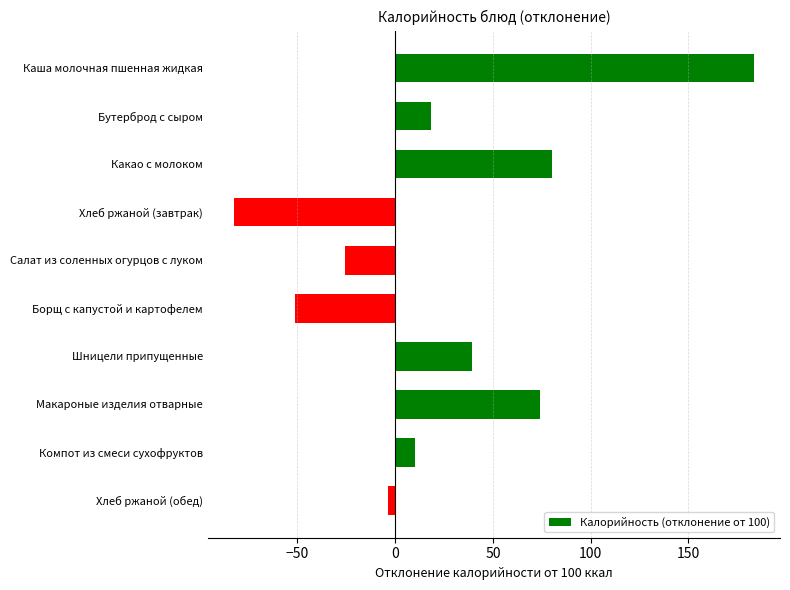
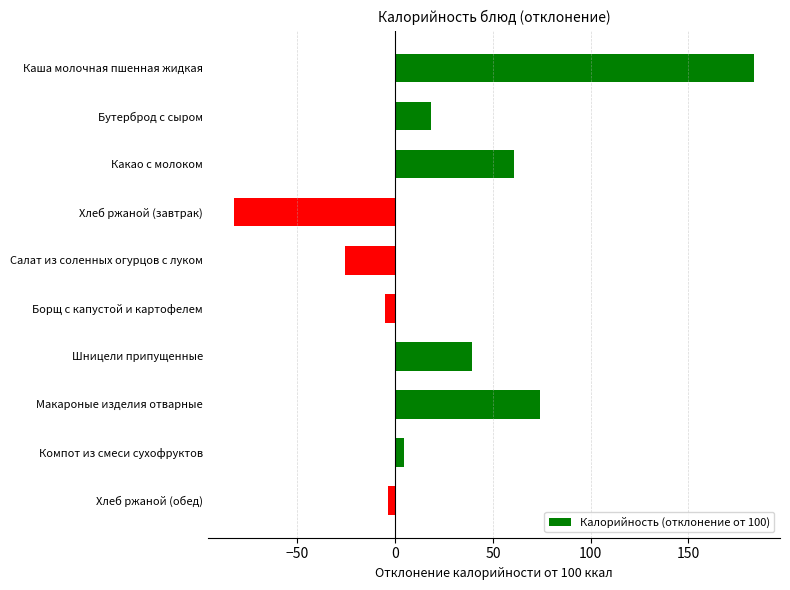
  {
    "Каша молочная пшенная жидкая": 184,
    "Бутерброд с сыром": 18,
-   "Какао с молоком": 80,
+   "Какао с молоком": 61,
    "Хлеб ржаной (завтрак)": -83,
    "Салат из соленных огурцов с луком": -26,
-   "Борщ с капустой и картофелем": -51,
+   "Борщ с капустой и картофелем": -5,
    "Шницели припущенные": 39,
    "Макароные изделия отварные": 74,
-   "Компот из смеси сухофруктов": 10,
+   "Компот из смеси сухофруктов": 4,
    "Хлеб ржаной (обед)": -4
  }
